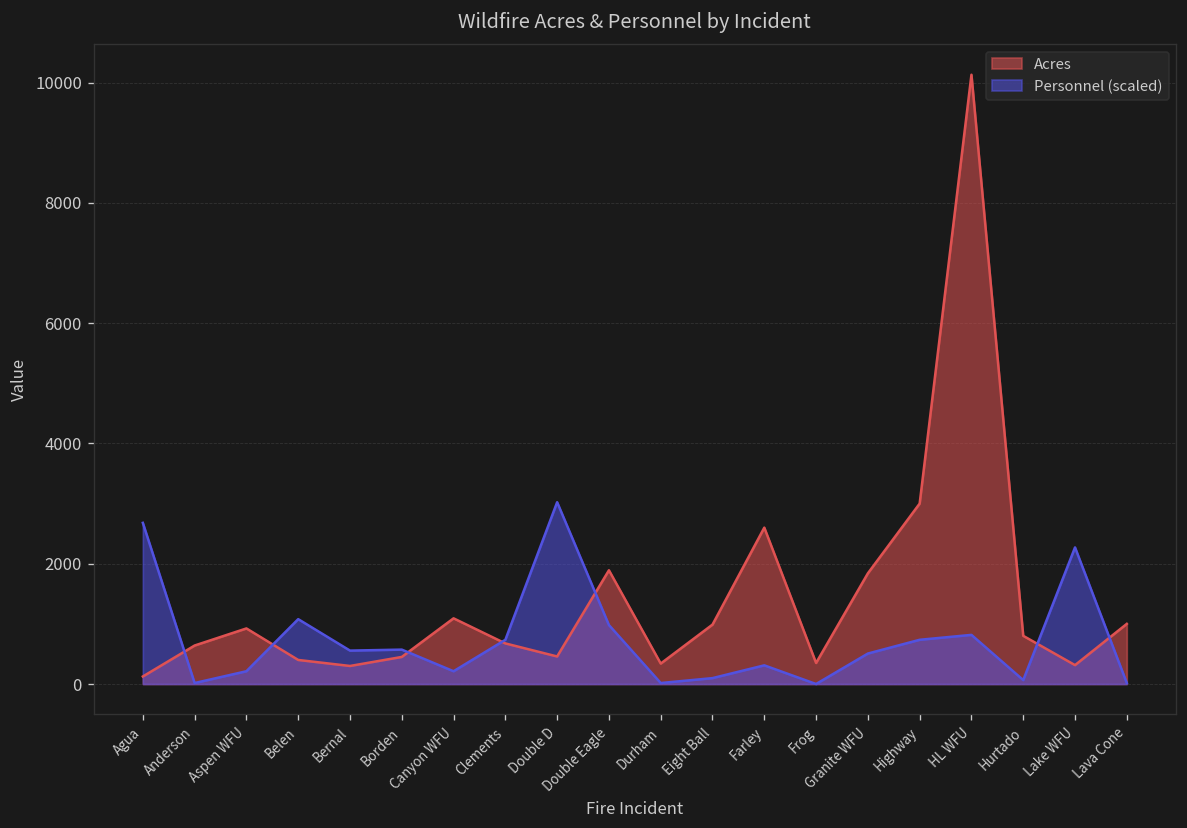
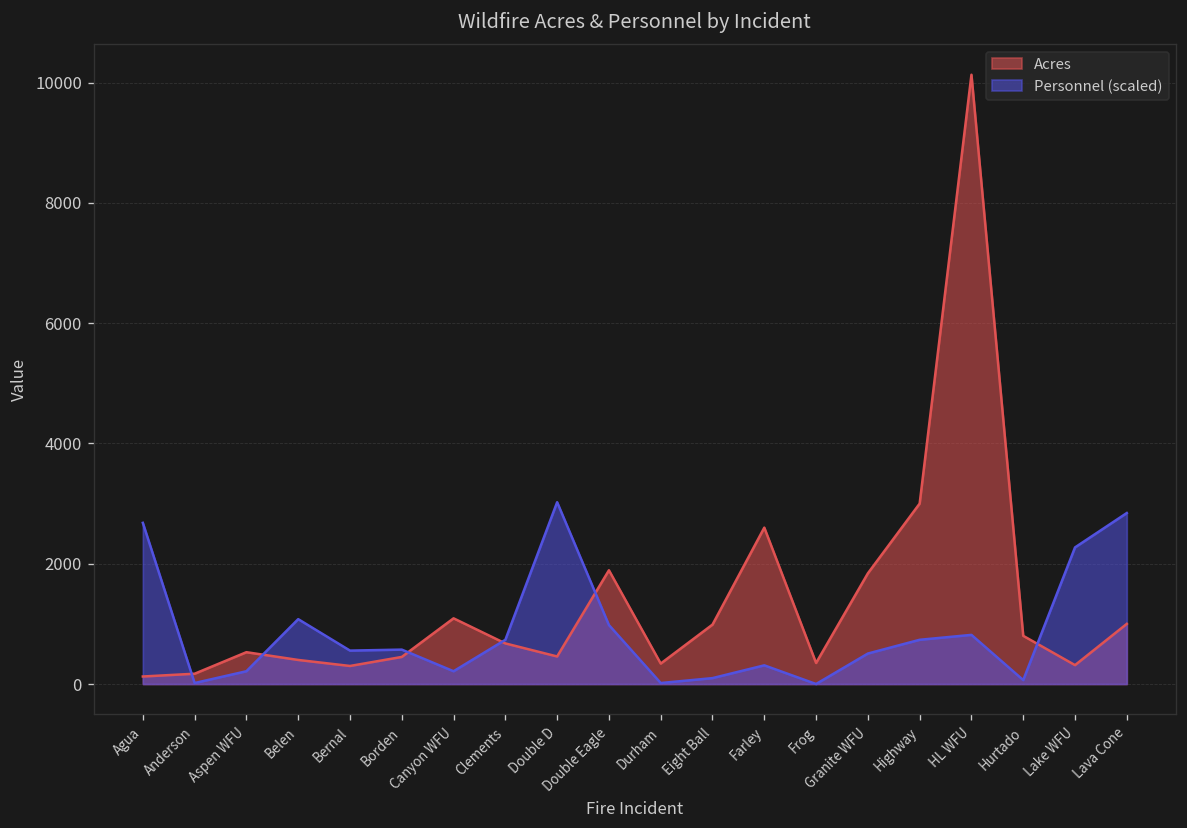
  {
    "Acres": {
      "Agua": 100,
-     "Anderson": 600,
-     "Aspen WFU": 900,
+     "Anderson": 200,
+     "Aspen WFU": 500,
      "Belen": 400,
      "Bernal": 300,
      "Borden": 500,
      "Canyon WFU": 1100,
      "Clements": 700,
      "Double D": 500,
      "Double Eagle": 1900,
      "Durham": 300,
      "Eight Ball": 1000,
      "Farley": 2600,
      "Frog": 400,
      "Granite WFU": 1800,
      "Highway": 3000,
      "HL WFU": 10100,
      "Hurtado": 800,
      "Lake WFU": 300,
      "Lava Cone": 1000
    },
    "Personnel (scaled)": {
      "Agua": 2700,
      "Anderson": 0,
      "Aspen WFU": 200,
      "Belen": 1100,
      "Bernal": 600,
      "Borden": 600,
      "Canyon WFU": 200,
      "Clements": 700,
      "Double D": 3000,
      "Double Eagle": 1000,
      "Durham": 0,
      "Eight Ball": 100,
      "Farley": 300,
      "Frog": 0,
      "Granite WFU": 500,
      "Highway": 700,
      "HL WFU": 800,
      "Hurtado": 100,
      "Lake WFU": 2300,
-     "Lava Cone": 0
+     "Lava Cone": 2800
    }
  }
